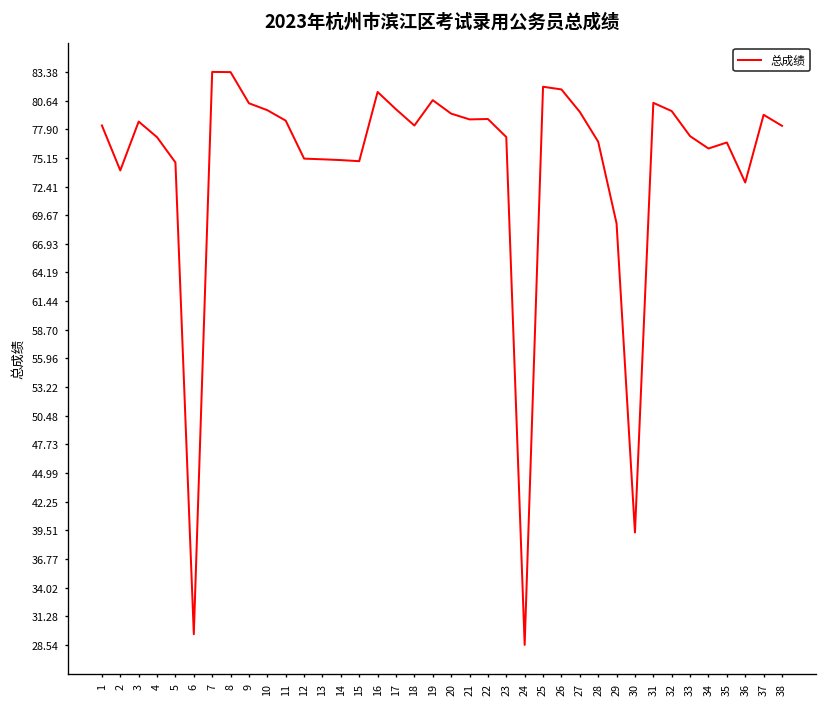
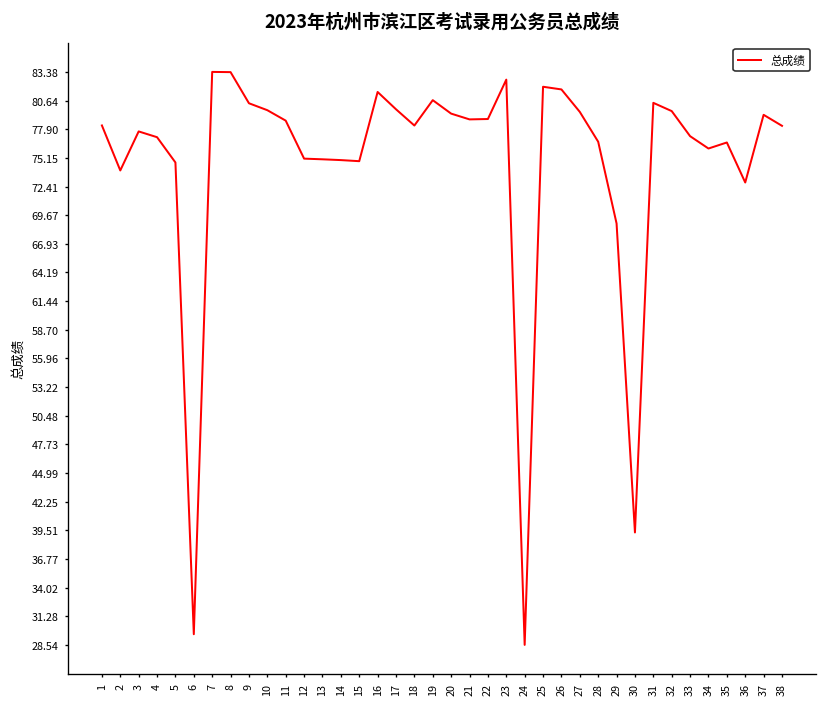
  {
    "1": 78,
    "2": 74,
-   "3": 79,
+   "3": 78,
    "4": 77,
    "5": 75,
    "6": 30,
    "7": 83,
    "8": 83,
    "9": 80,
    "10": 80,
    "11": 79,
    "12": 75,
    "13": 75,
    "14": 75,
    "15": 75,
    "16": 81,
    "17": 80,
    "18": 78,
    "19": 81,
    "20": 79,
    "21": 79,
    "22": 79,
-   "23": 77,
+   "23": 83,
    "24": 29,
    "25": 82,
    "26": 82,
    "27": 80,
    "28": 77,
    "29": 69,
    "30": 39,
    "31": 80,
    "32": 80,
    "33": 77,
    "34": 76,
    "35": 77,
    "36": 73,
    "37": 79,
    "38": 78
  }
